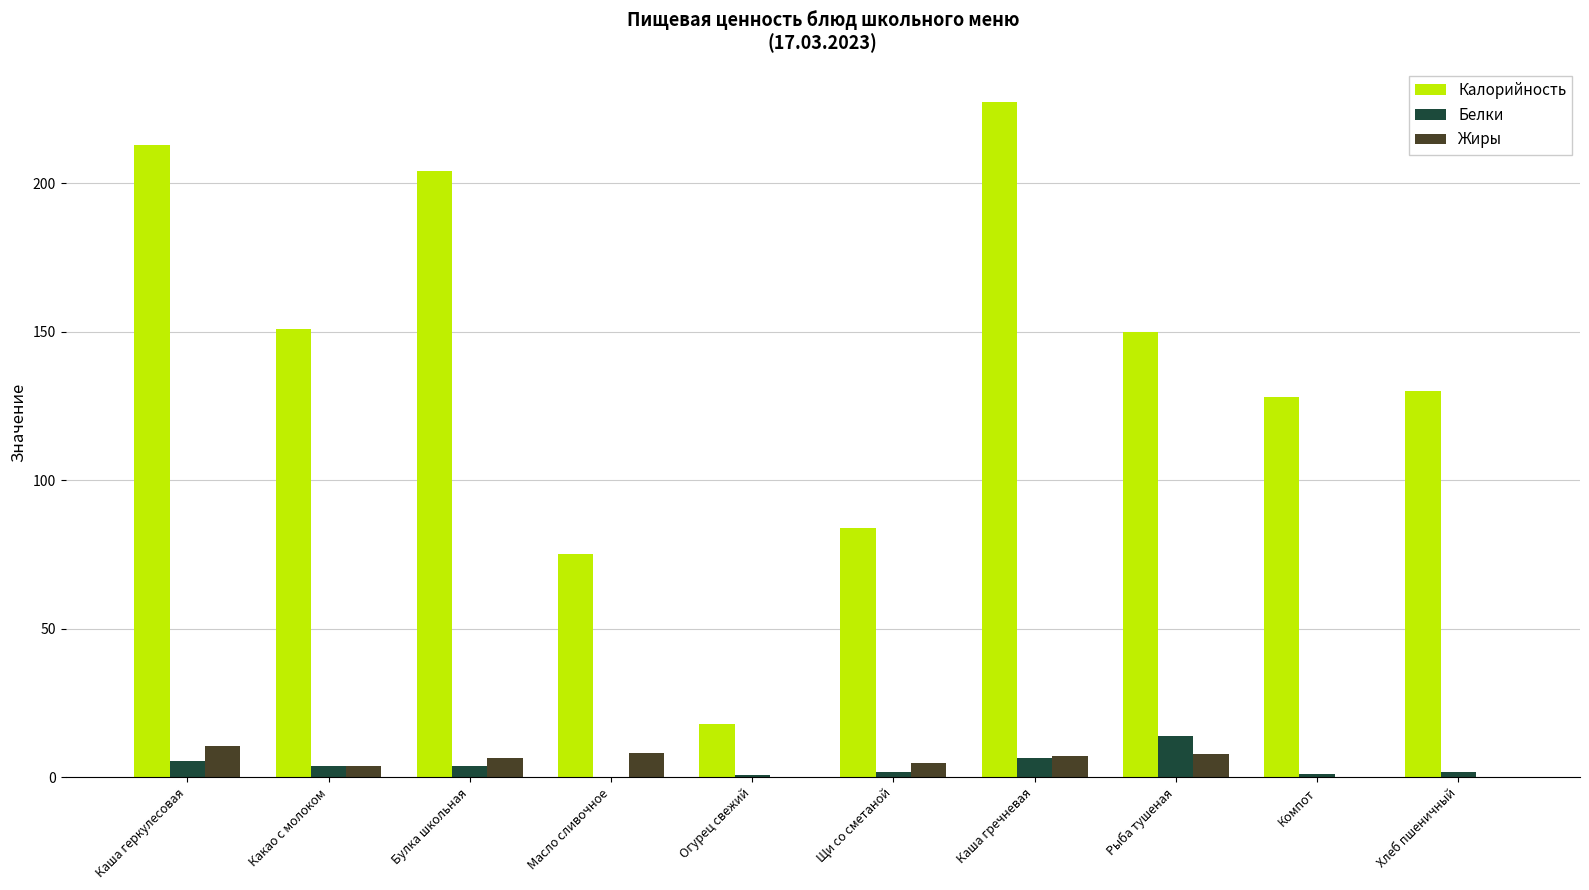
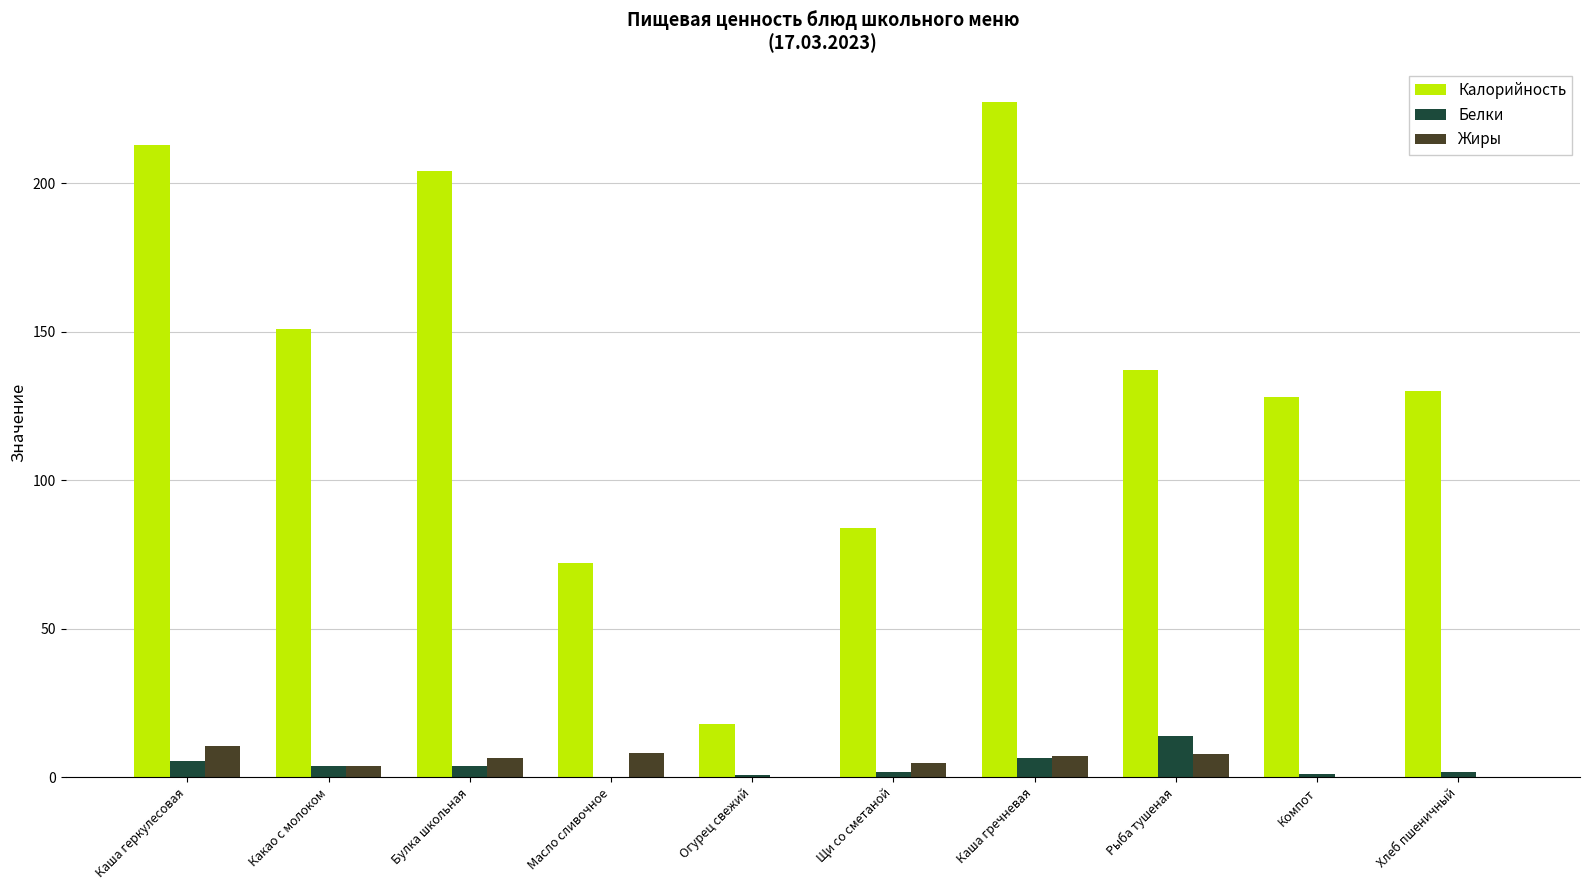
  {
    "Калорийность": {
      "Каша геркулесовая": 213,
      "Какао с молоком": 151,
      "Булка школьная": 204,
-     "Масло сливочное": 75,
+     "Масло сливочное": 72,
      "Огурец свежий": 18,
      "Щи со сметаной": 84,
      "Каша гречневая": 227,
-     "Рыба тушеная": 150,
+     "Рыба тушеная": 137,
      "Компот": 128,
      "Хлеб пшеничный": 130
    }
  }
